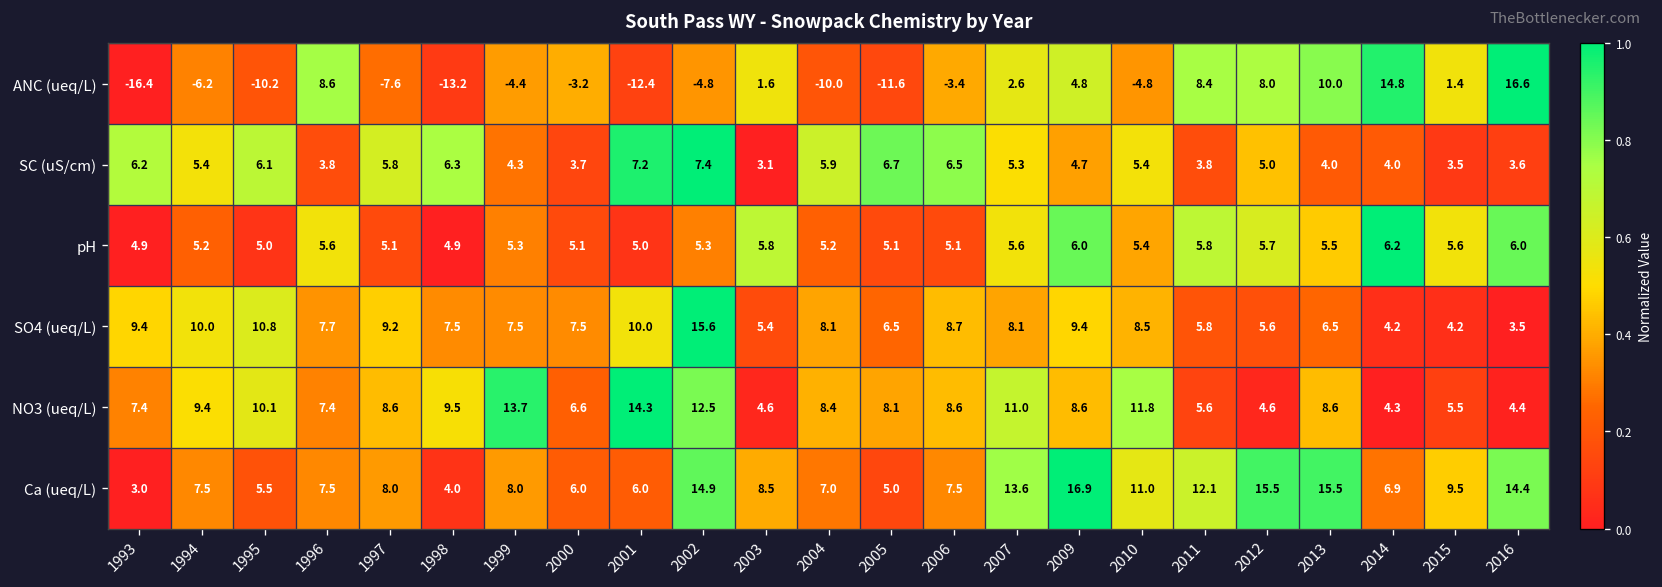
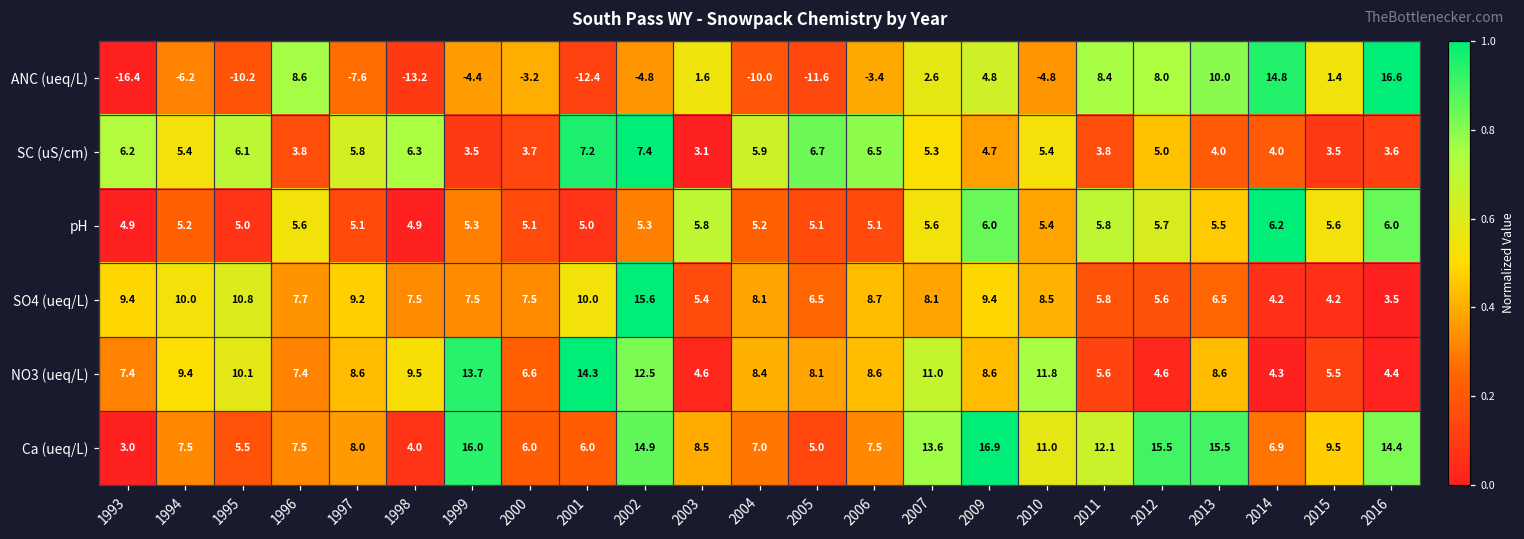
  {
    "ANC (ueq/L)": {
      "1993": -16.4,
      "1994": -6.2,
      "1995": -10.2,
      "1996": 8.6,
      "1997": -7.6,
      "1998": -13.2,
      "1999": -4.4,
      "2000": -3.2,
      "2001": -12.4,
      "2002": -4.8,
      "2003": 1.6,
      "2004": -10.0,
      "2005": -11.6,
      "2006": -3.4,
      "2007": 2.6,
      "2009": 4.8,
      "2010": -4.8,
      "2011": 8.4,
      "2012": 8.0,
      "2013": 10.0,
      "2014": 14.8,
      "2015": 1.4,
      "2016": 16.6
    },
    "SC (uS/cm)": {
      "1993": 6.2,
      "1994": 5.4,
      "1995": 6.1,
      "1996": 3.8,
      "1997": 5.8,
      "1998": 6.3,
-     "1999": 4.3,
+     "1999": 3.5,
      "2000": 3.7,
      "2001": 7.2,
      "2002": 7.4,
      "2003": 3.1,
      "2004": 5.9,
      "2005": 6.7,
      "2006": 6.5,
      "2007": 5.3,
      "2009": 4.7,
      "2010": 5.4,
      "2011": 3.8,
      "2012": 5.0,
      "2013": 4.0,
      "2014": 4.0,
      "2015": 3.5,
      "2016": 3.6
    },
    "pH": {
      "1993": 4.9,
      "1994": 5.2,
      "1995": 5.0,
      "1996": 5.6,
      "1997": 5.1,
      "1998": 4.9,
      "1999": 5.3,
      "2000": 5.1,
      "2001": 5.0,
      "2002": 5.3,
      "2003": 5.8,
      "2004": 5.2,
      "2005": 5.1,
      "2006": 5.1,
      "2007": 5.6,
      "2009": 6.0,
      "2010": 5.4,
      "2011": 5.8,
      "2012": 5.7,
      "2013": 5.5,
      "2014": 6.2,
      "2015": 5.6,
      "2016": 6.0
    },
    "SO4 (ueq/L)": {
      "1993": 9.4,
      "1994": 10.0,
      "1995": 10.8,
      "1996": 7.7,
      "1997": 9.2,
      "1998": 7.5,
      "1999": 7.5,
      "2000": 7.5,
      "2001": 10.0,
      "2002": 15.6,
      "2003": 5.4,
      "2004": 8.1,
      "2005": 6.5,
      "2006": 8.7,
      "2007": 8.1,
      "2009": 9.4,
      "2010": 8.5,
      "2011": 5.8,
      "2012": 5.6,
      "2013": 6.5,
      "2014": 4.2,
      "2015": 4.2,
      "2016": 3.5
    },
    "NO3 (ueq/L)": {
      "1993": 7.4,
      "1994": 9.4,
      "1995": 10.1,
      "1996": 7.4,
      "1997": 8.6,
      "1998": 9.5,
      "1999": 13.7,
      "2000": 6.6,
      "2001": 14.3,
      "2002": 12.5,
      "2003": 4.6,
      "2004": 8.4,
      "2005": 8.1,
      "2006": 8.6,
      "2007": 11.0,
      "2009": 8.6,
      "2010": 11.8,
      "2011": 5.6,
      "2012": 4.6,
      "2013": 8.6,
      "2014": 4.3,
      "2015": 5.5,
      "2016": 4.4
    },
    "Ca (ueq/L)": {
      "1993": 3.0,
      "1994": 7.5,
      "1995": 5.5,
      "1996": 7.5,
      "1997": 8.0,
      "1998": 4.0,
-     "1999": 8.0,
+     "1999": 16.0,
      "2000": 6.0,
      "2001": 6.0,
      "2002": 14.9,
      "2003": 8.5,
      "2004": 7.0,
      "2005": 5.0,
      "2006": 7.5,
      "2007": 13.6,
      "2009": 16.9,
      "2010": 11.0,
      "2011": 12.1,
      "2012": 15.5,
      "2013": 15.5,
      "2014": 6.9,
      "2015": 9.5,
      "2016": 14.4
    }
  }
